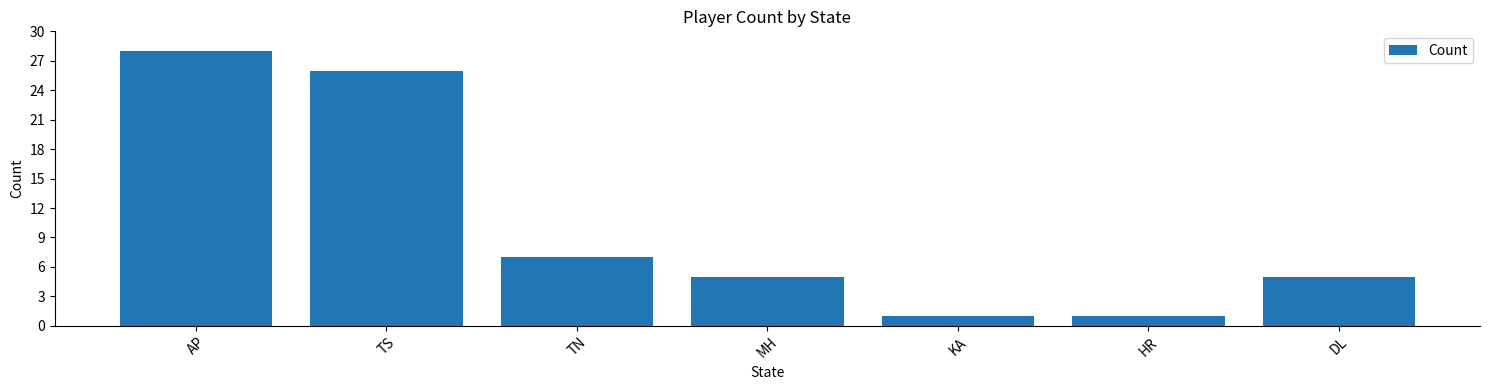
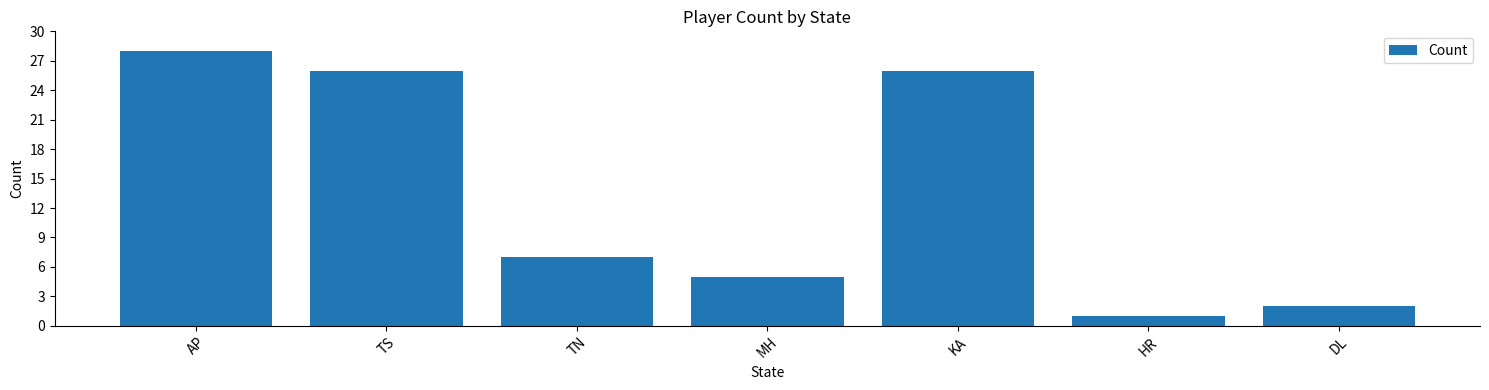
  {
    "AP": 28,
    "TS": 26,
    "TN": 7,
    "MH": 5,
-   "KA": 1,
+   "KA": 26,
    "HR": 1,
-   "DL": 5
+   "DL": 2
  }
